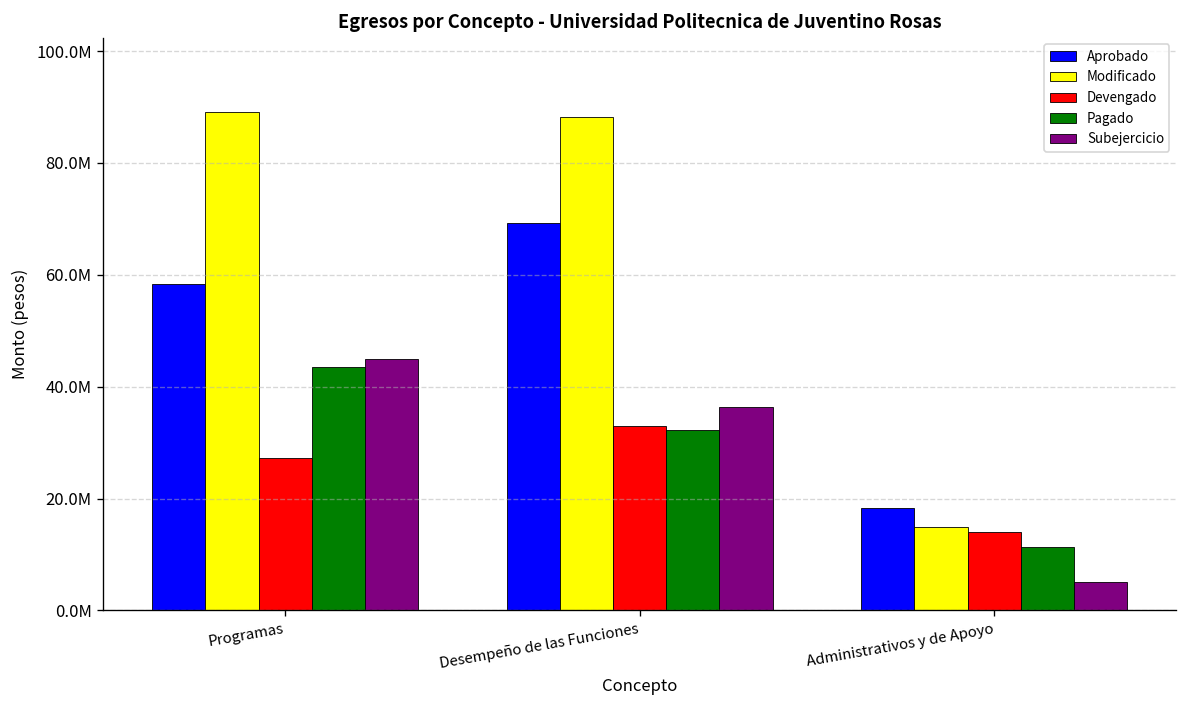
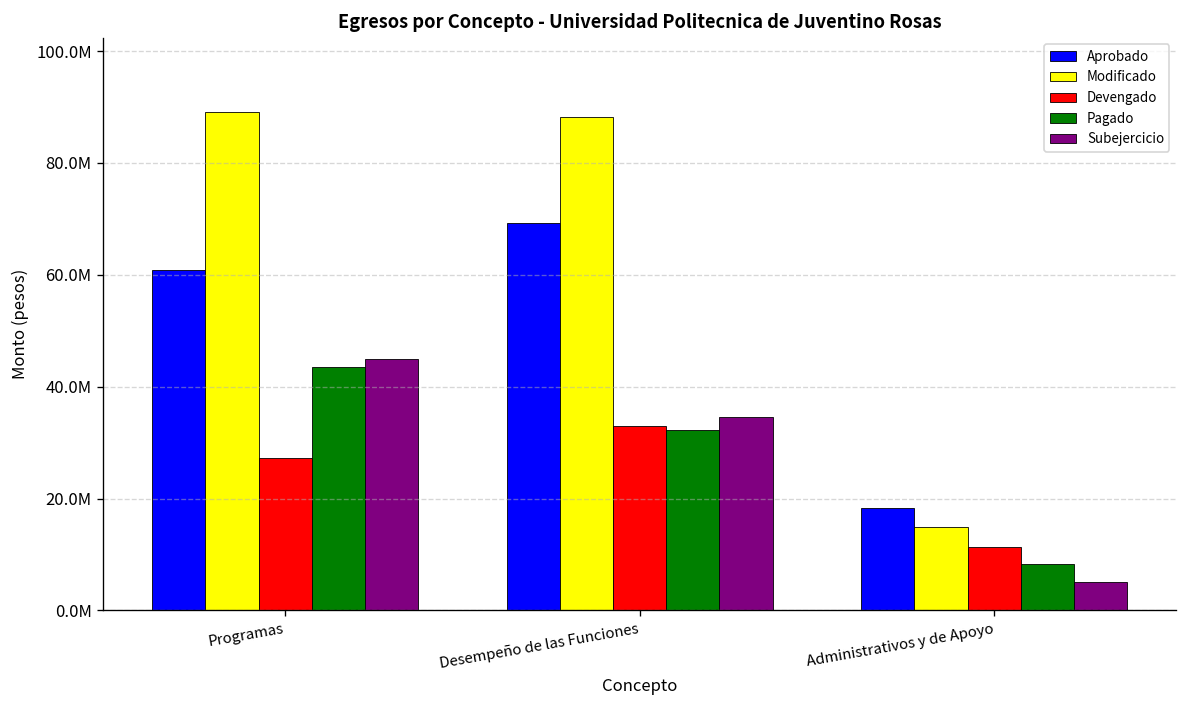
  {
    "Aprobado": {
-     "Programas": 58000000,
+     "Programas": 61000000,
      "Desempeño de las Funciones": 69000000,
      "Administrativos y de Apoyo": 18000000
    },
    "Modificado": {
      "Programas": 89000000,
      "Desempeño de las Funciones": 88000000,
      "Administrativos y de Apoyo": 15000000
    },
    "Devengado": {
      "Programas": 27000000,
      "Desempeño de las Funciones": 33000000,
-     "Administrativos y de Apoyo": 14000000
+     "Administrativos y de Apoyo": 11000000
    },
    "Pagado": {
      "Programas": 44000000,
      "Desempeño de las Funciones": 32000000,
-     "Administrativos y de Apoyo": 11000000
+     "Administrativos y de Apoyo": 8000000
    },
    "Subejercicio": {
      "Programas": 45000000,
-     "Desempeño de las Funciones": 36000000,
+     "Desempeño de las Funciones": 35000000,
      "Administrativos y de Apoyo": 5000000
    }
  }
